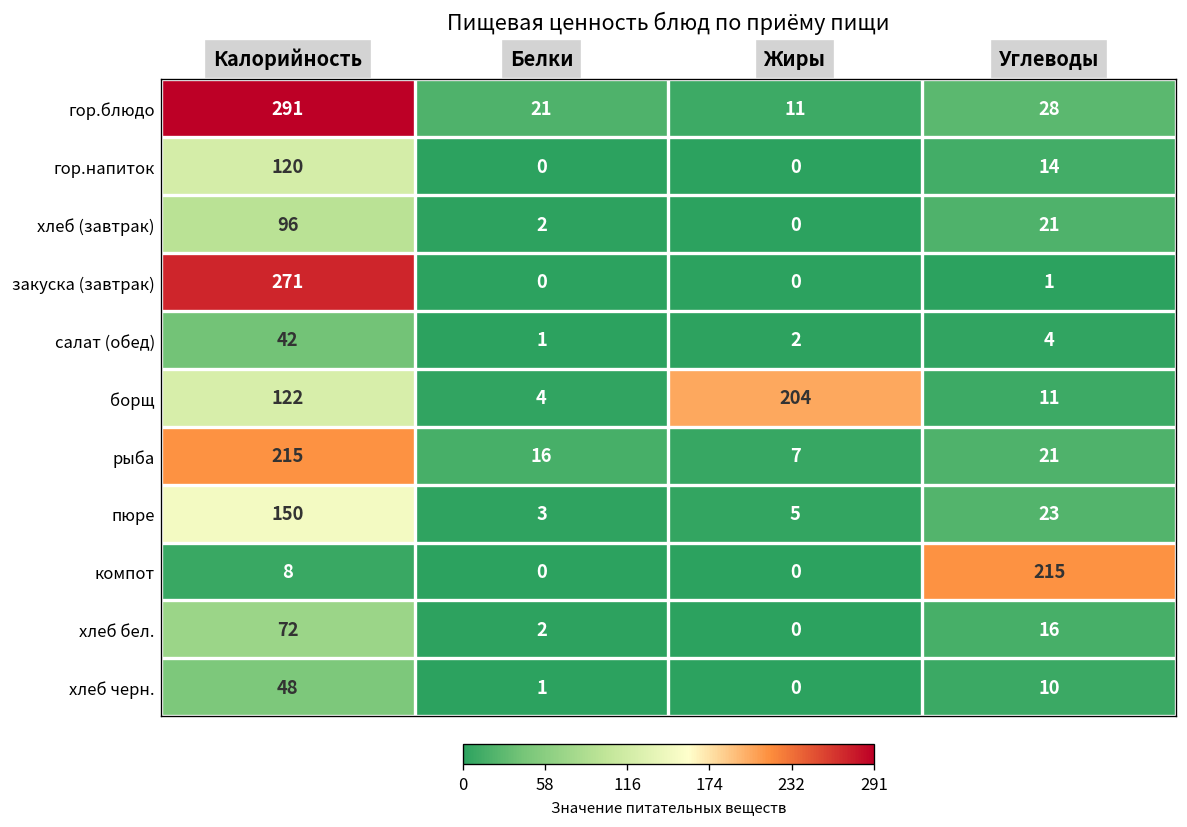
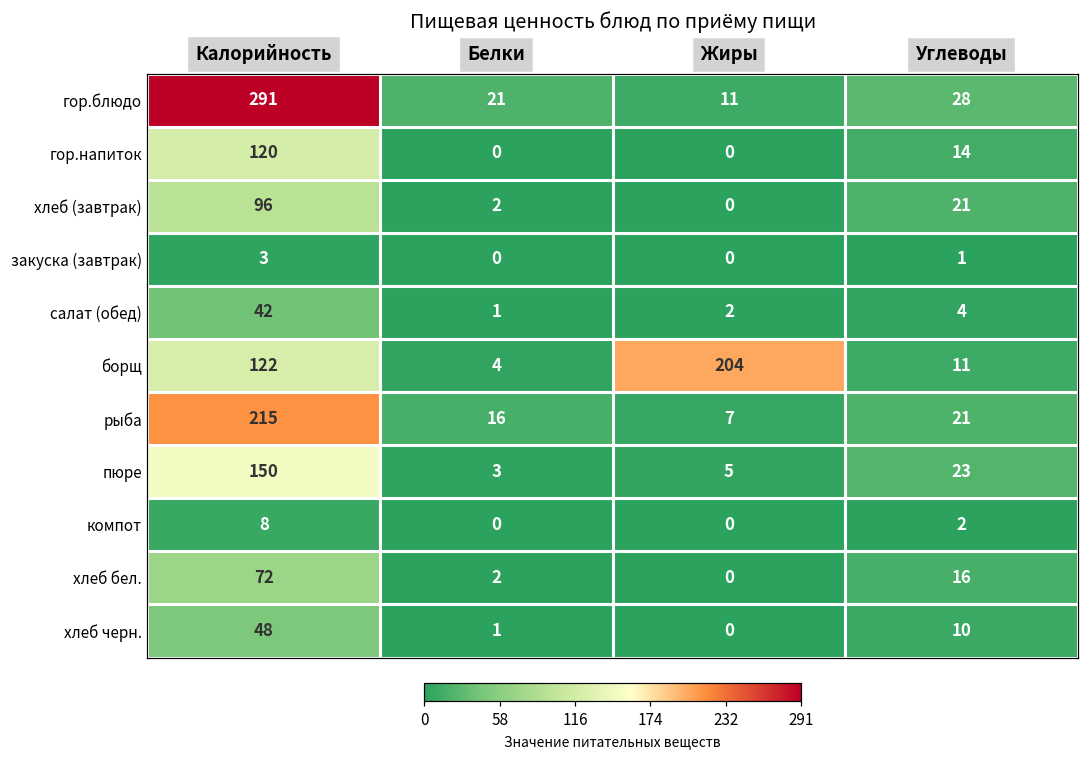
  {
    "гор.блюдо": {
      "Калорийность": 291,
      "Белки": 21,
      "Жиры": 11,
      "Углеводы": 28
    },
    "гор.напиток": {
      "Калорийность": 120,
      "Белки": 0,
      "Жиры": 0,
      "Углеводы": 14
    },
    "хлеб (завтрак)": {
      "Калорийность": 96,
      "Белки": 2,
      "Жиры": 0,
      "Углеводы": 21
    },
    "закуска (завтрак)": {
-     "Калорийность": 271,
+     "Калорийность": 3,
      "Белки": 0,
      "Жиры": 0,
      "Углеводы": 1
    },
    "салат (обед)": {
      "Калорийность": 42,
      "Белки": 1,
      "Жиры": 2,
      "Углеводы": 4
    },
    "борщ": {
      "Калорийность": 122,
      "Белки": 4,
      "Жиры": 204,
      "Углеводы": 11
    },
    "рыба": {
      "Калорийность": 215,
      "Белки": 16,
      "Жиры": 7,
      "Углеводы": 21
    },
    "пюре": {
      "Калорийность": 150,
      "Белки": 3,
      "Жиры": 5,
      "Углеводы": 23
    },
    "компот": {
      "Калорийность": 8,
      "Белки": 0,
      "Жиры": 0,
-     "Углеводы": 215
+     "Углеводы": 2
    },
    "хлеб бел.": {
      "Калорийность": 72,
      "Белки": 2,
      "Жиры": 0,
      "Углеводы": 16
    },
    "хлеб черн.": {
      "Калорийность": 48,
      "Белки": 1,
      "Жиры": 0,
      "Углеводы": 10
    }
  }
